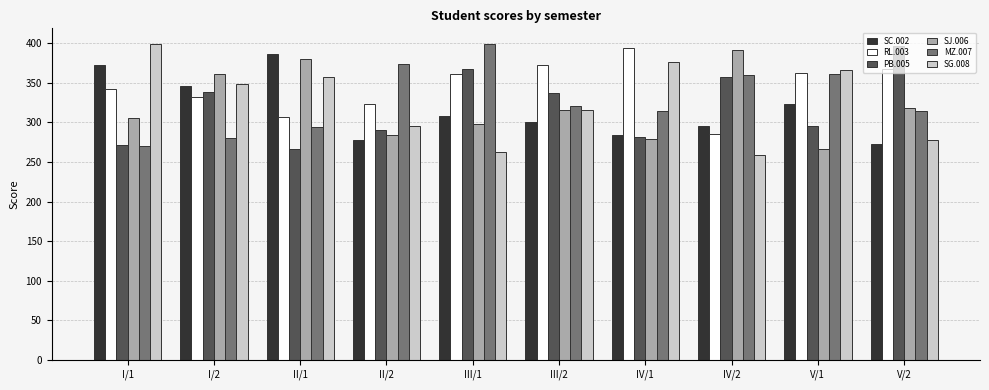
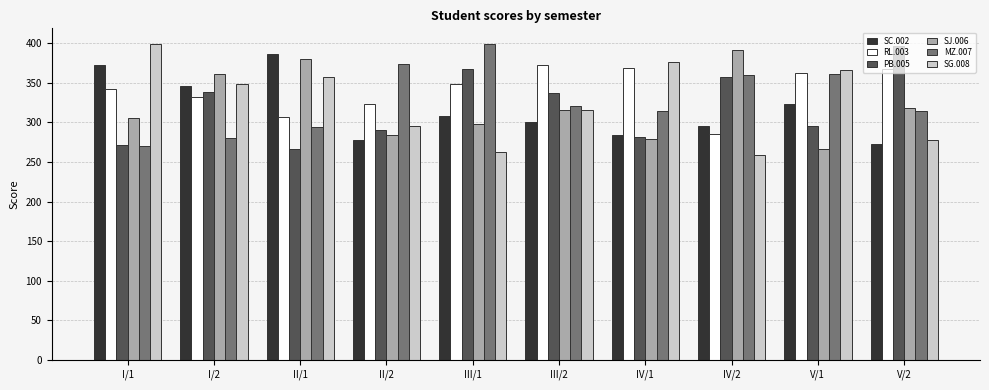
  {
    "RL.003": {
      "I/1": 340,
      "I/2": 330,
      "II/1": 310,
      "II/2": 320,
-     "III/1": 360,
+     "III/1": 350,
      "III/2": 370,
-     "IV/1": 390,
+     "IV/1": 370,
      "IV/2": 290,
      "V/1": 360
    }
  }
